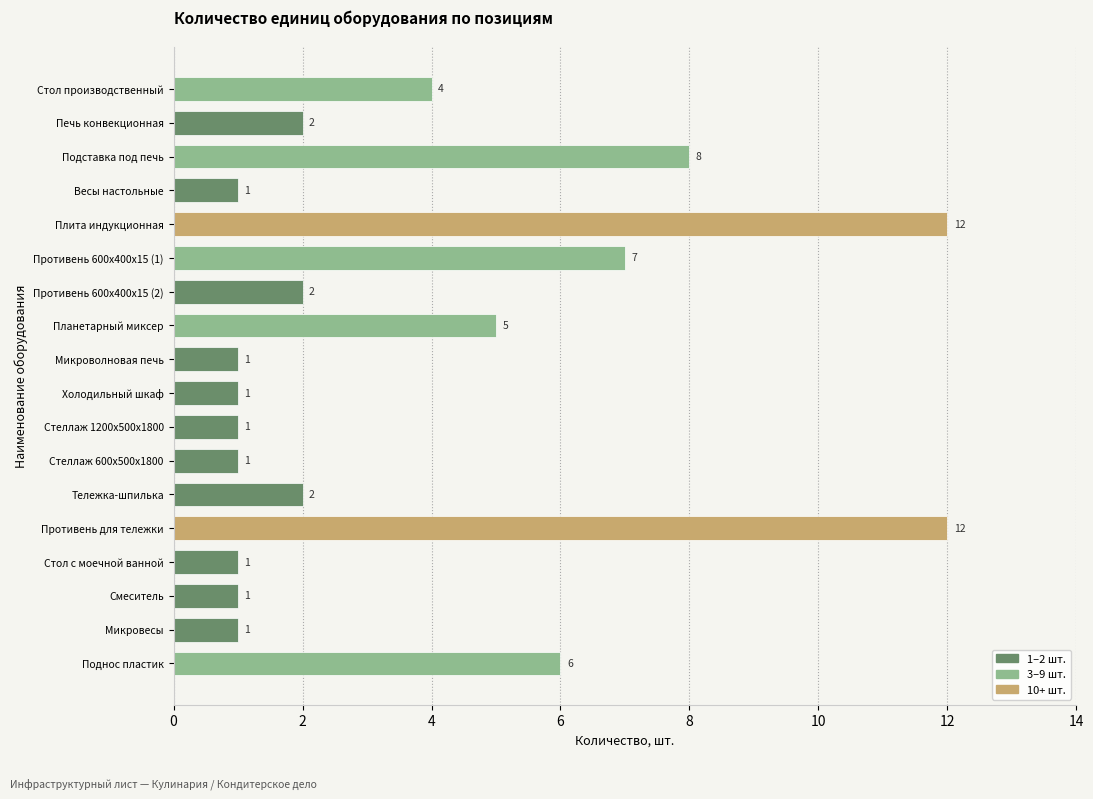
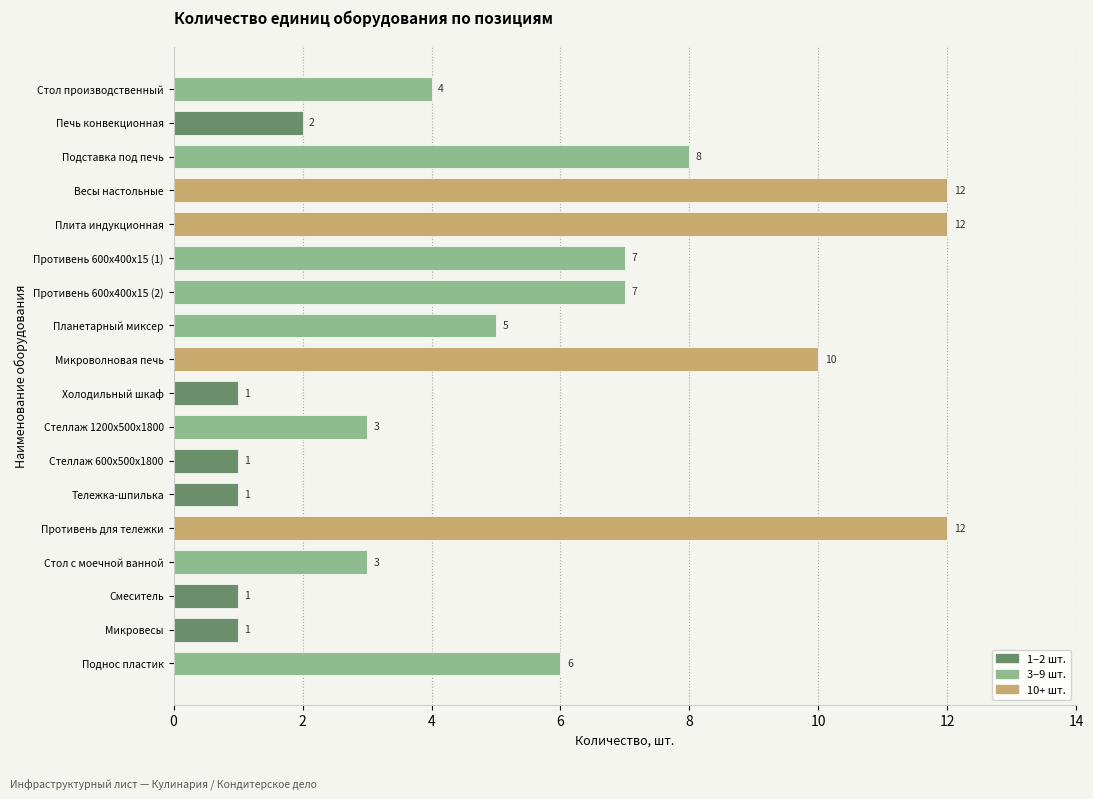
  {
    "Стол производственный": 4,
    "Печь конвекционная": 2,
    "Подставка под печь": 8,
-   "Весы настольные": 1,
+   "Весы настольные": 12,
    "Плита индукционная": 12,
    "Противень 600х400х15 (1)": 7,
-   "Противень 600х400х15 (2)": 2,
+   "Противень 600х400х15 (2)": 7,
    "Планетарный миксер": 5,
-   "Микроволновая печь": 1,
+   "Микроволновая печь": 10,
    "Холодильный шкаф": 1,
-   "Стеллаж 1200х500х1800": 1,
+   "Стеллаж 1200х500х1800": 3,
    "Стеллаж 600х500х1800": 1,
-   "Тележка-шпилька": 2,
+   "Тележка-шпилька": 1,
    "Противень для тележки": 12,
-   "Стол с моечной ванной": 1,
+   "Стол с моечной ванной": 3,
    "Смеситель": 1,
    "Микровесы": 1,
    "Поднос пластик": 6
  }
